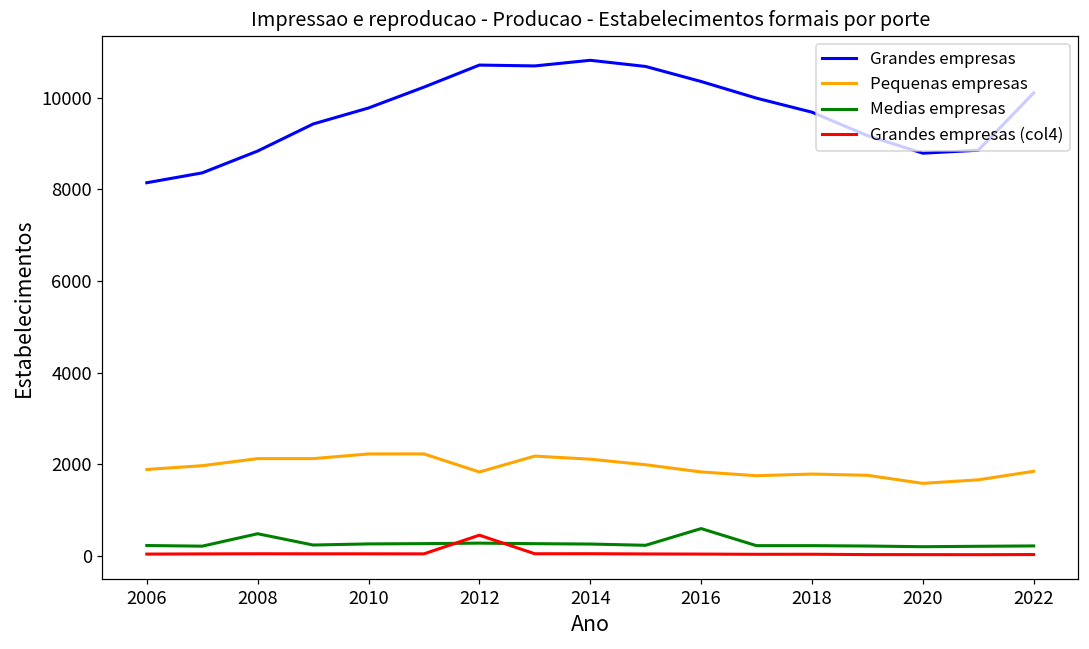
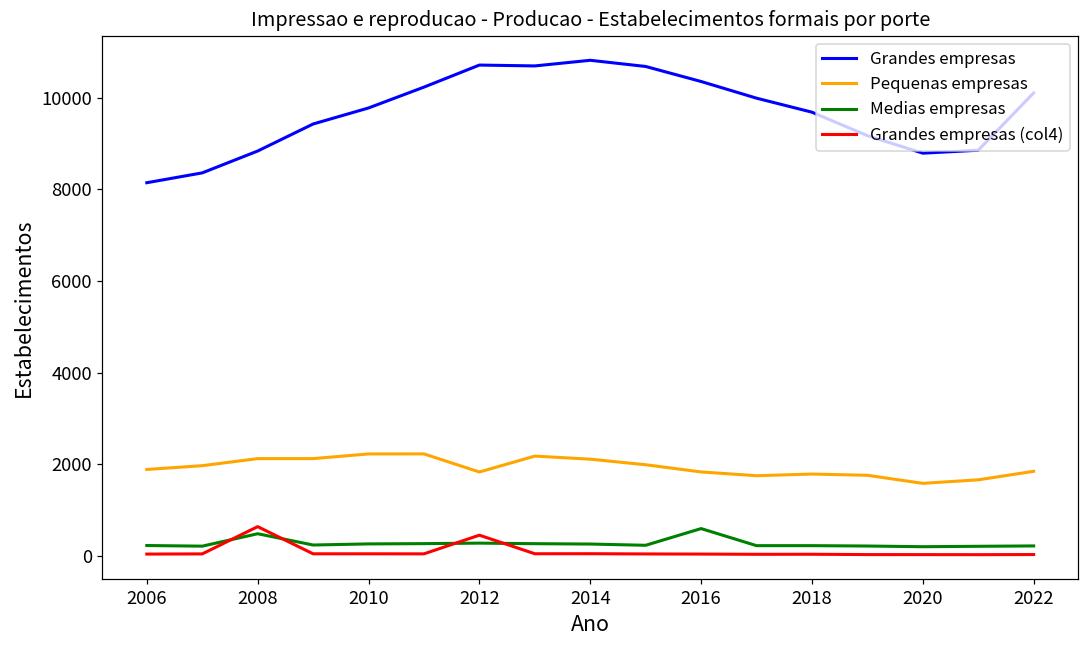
  {
    "Grandes empresas": {
      "2006": 8100,
      "2008": 8800,
      "2010": 9800,
      "2012": 10700,
      "2014": 10800,
      "2016": 10400,
      "2018": 9700
    },
    "Pequenas empresas": {
      "2006": 1900,
      "2008": 2100,
      "2010": 2200,
      "2012": 1800,
      "2014": 2100,
      "2016": 1800,
      "2018": 1800,
      "2020": 1600,
      "2022": 1800
    },
    "Medias empresas": {
      "2006": 200,
      "2008": 500,
      "2010": 300,
      "2012": 300,
      "2014": 300,
      "2016": 600,
      "2018": 200,
      "2020": 200,
      "2022": 200
    },
    "Grandes empresas (col4)": {
      "2006": 0,
-     "2008": 0,
+     "2008": 600,
      "2010": 0,
      "2012": 500,
      "2014": 0,
      "2016": 0,
      "2018": 0,
      "2020": 0,
      "2022": 0
    }
  }
